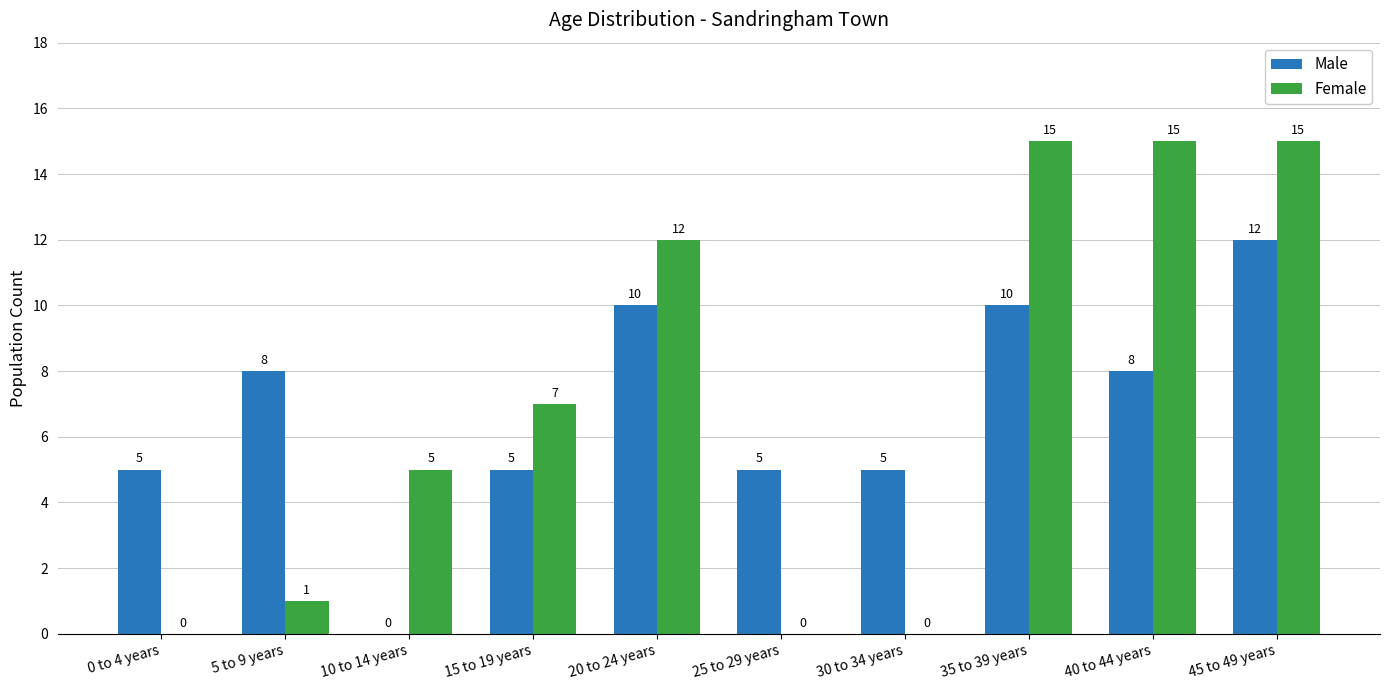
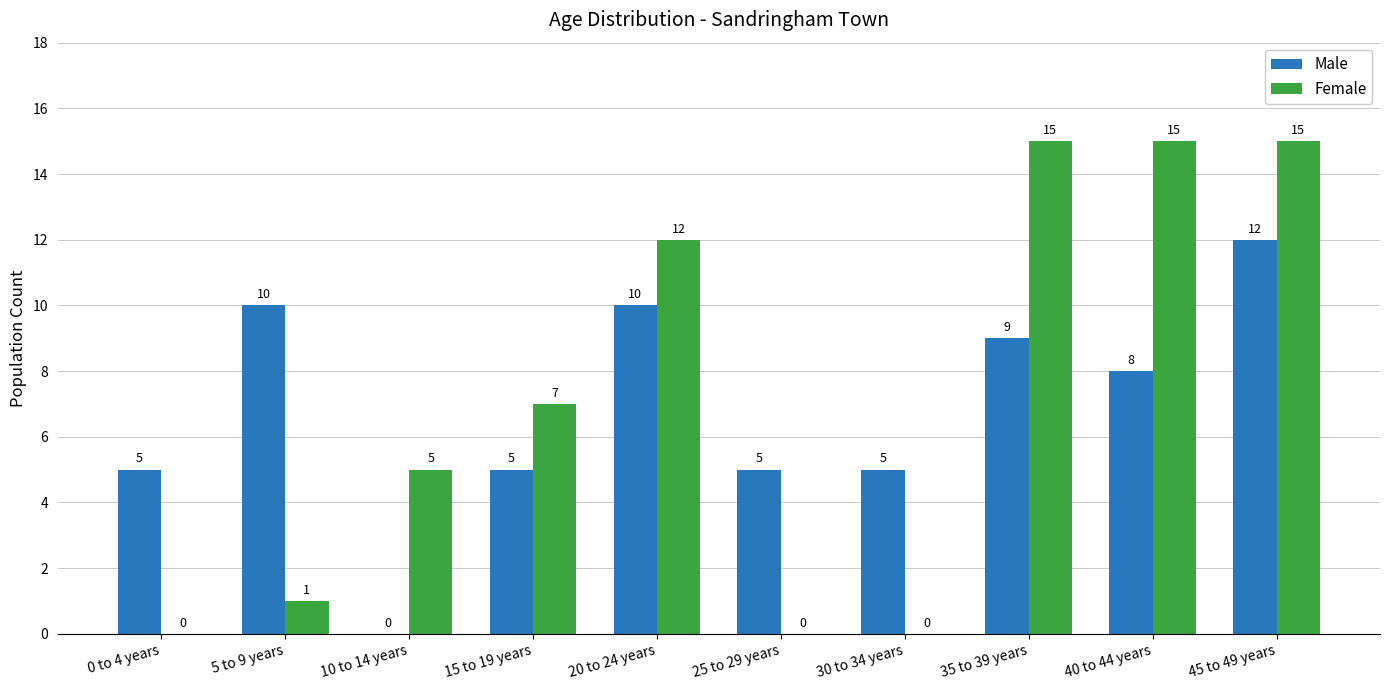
  {
    "Male": {
      "0 to 4 years": 5,
-     "5 to 9 years": 8,
+     "5 to 9 years": 10,
      "10 to 14 years": 0,
      "15 to 19 years": 5,
      "20 to 24 years": 10,
      "25 to 29 years": 5,
      "30 to 34 years": 5,
-     "35 to 39 years": 10,
+     "35 to 39 years": 9,
      "40 to 44 years": 8,
      "45 to 49 years": 12
    },
    "Female": {
      "0 to 4 years": 0,
      "5 to 9 years": 1,
      "10 to 14 years": 5,
      "15 to 19 years": 7,
      "20 to 24 years": 12,
      "25 to 29 years": 0,
      "30 to 34 years": 0,
      "35 to 39 years": 15,
      "40 to 44 years": 15,
      "45 to 49 years": 15
    }
  }
